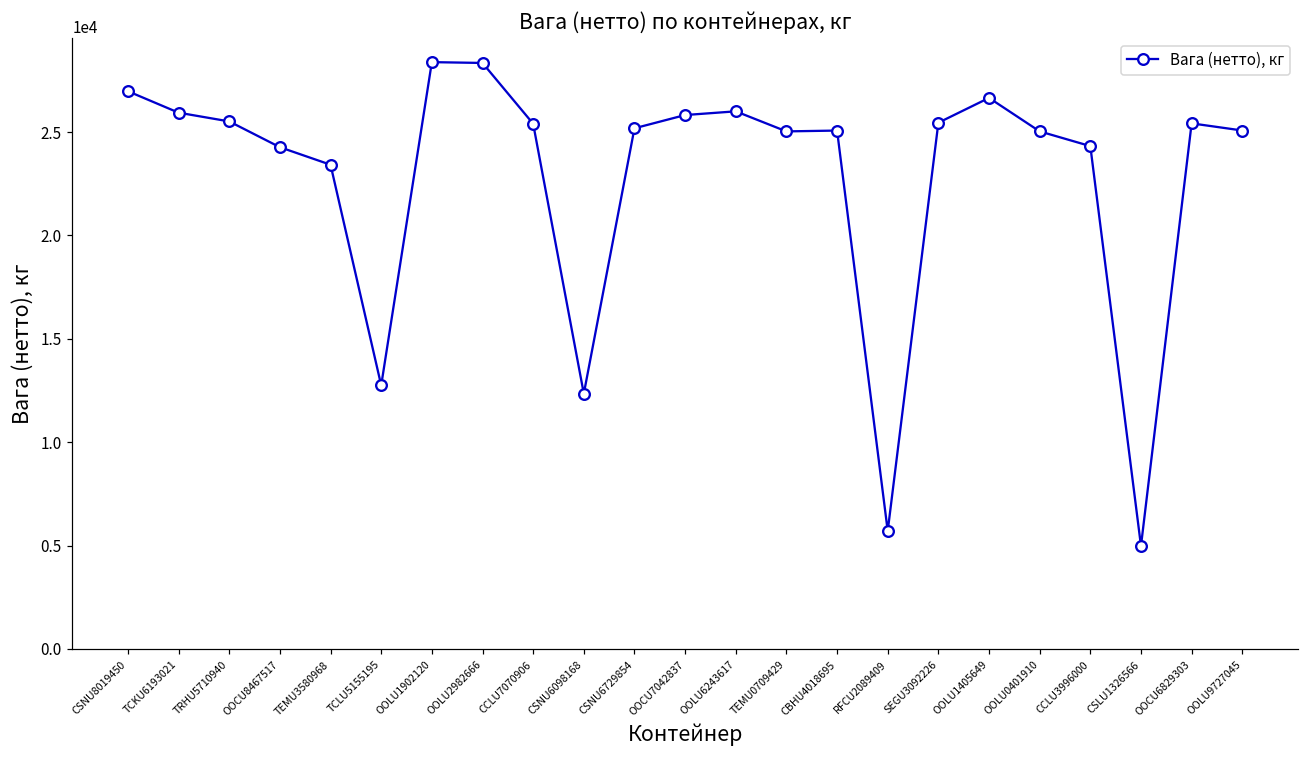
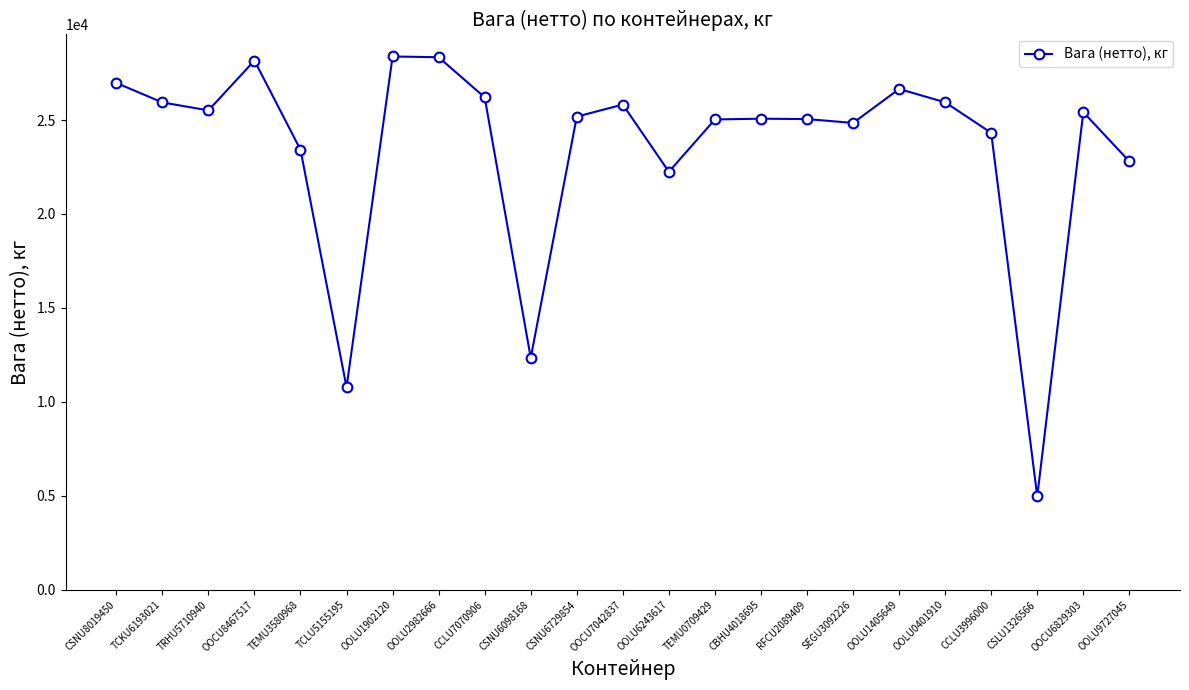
  {
    "CSNU8019450": 27000,
    "TCKU6193021": 25900,
    "TRHU5710940": 25500,
-   "OOCU8467517": 24300,
+   "OOCU8467517": 28200,
    "TEMU3580968": 23400,
-   "TCLU5155195": 12700,
+   "TCLU5155195": 10800,
    "OOLU1902120": 28400,
    "OOLU2982666": 28300,
-   "CCLU7070906": 25400,
+   "CCLU7070906": 26200,
    "CSNU6098168": 12300,
    "CSNU6729854": 25200,
    "OOCU7042837": 25800,
-   "OOLU6243617": 26000,
+   "OOLU6243617": 22200,
    "TEMU0709429": 25000,
    "CBHU4018695": 25100,
-   "RFCU2089409": 5700,
-   "SEGU3092226": 25500,
+   "RFCU2089409": 25100,
+   "SEGU3092226": 24800,
    "OOLU1405649": 26700,
-   "OOLU0401910": 25000,
+   "OOLU0401910": 25900,
    "CCLU3996000": 24300,
    "CSLU1326566": 5000,
    "OOCU6829303": 25400,
-   "OOLU9727045": 25100
+   "OOLU9727045": 22800
  }
